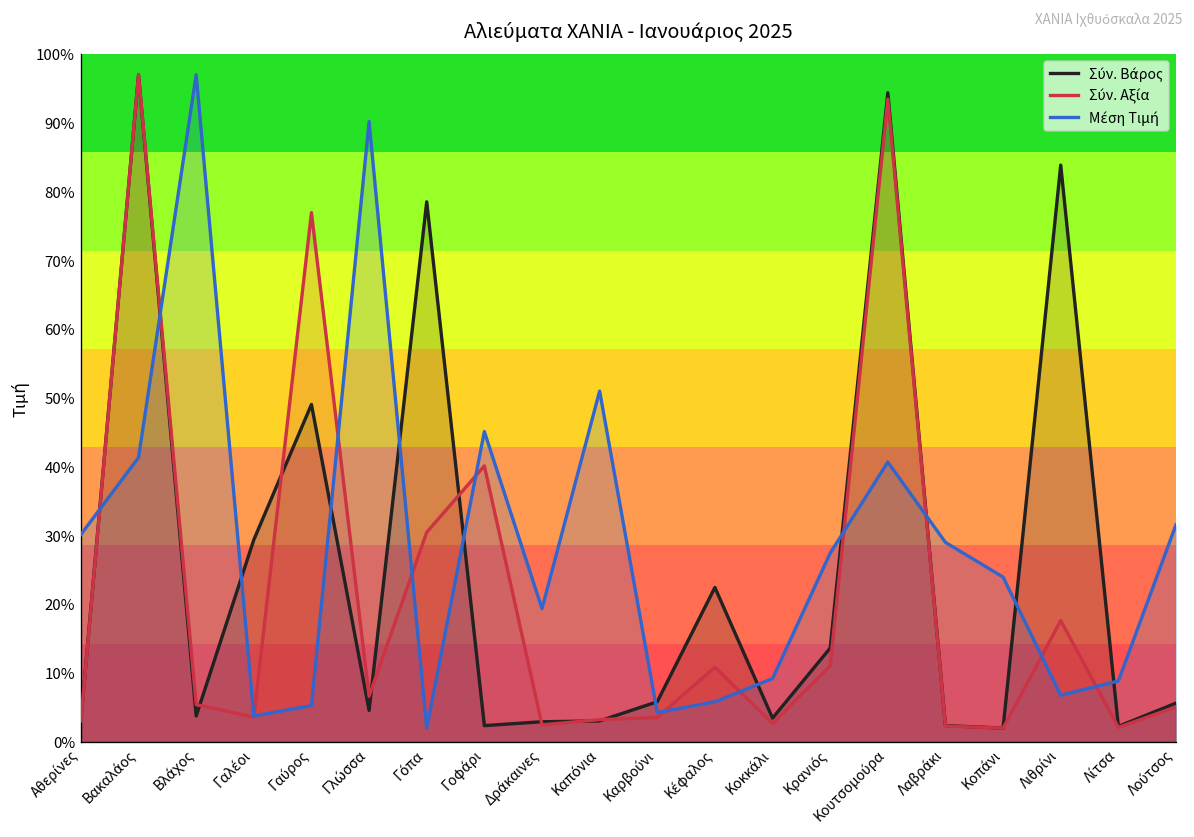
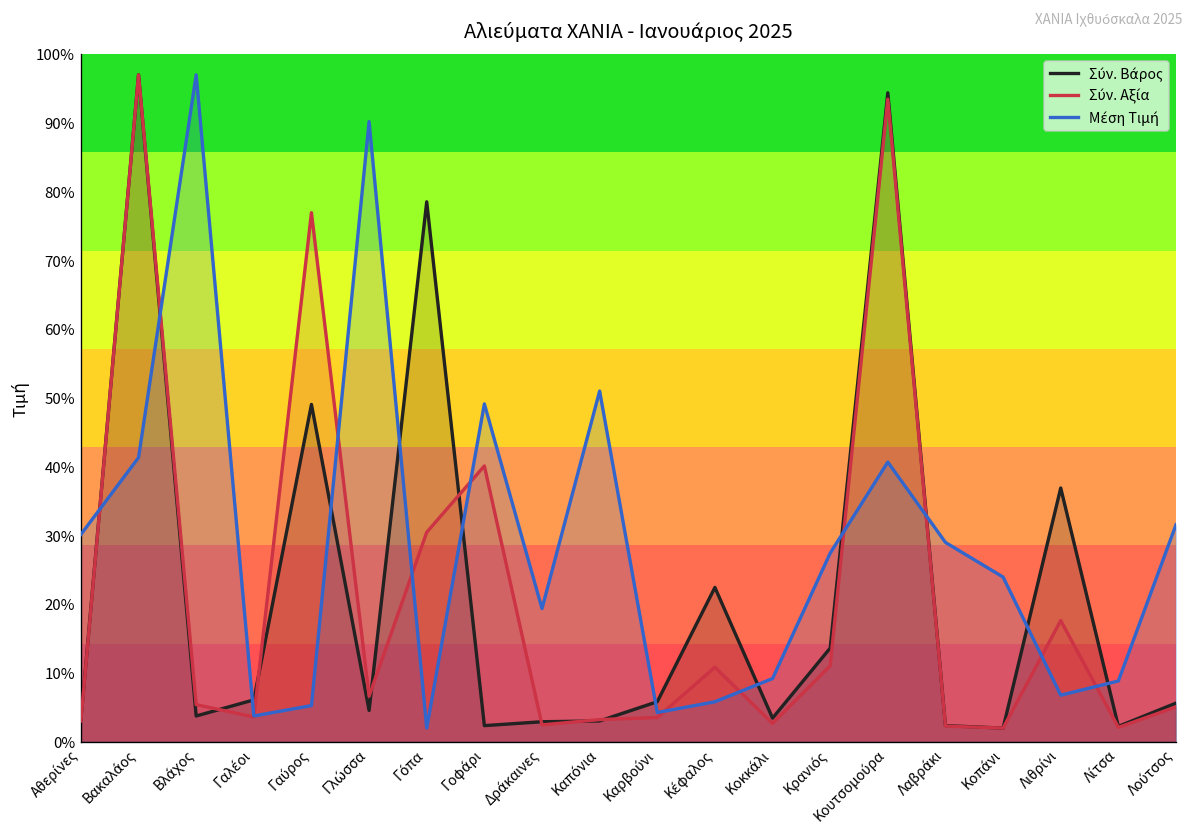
  {
    "Σύν. Βάρος": {
      "Βλάχος": "4%",
-     "Γαλέοι": "29%",
+     "Γαλέοι": "6%",
      "Γαύρος": "49%",
      "Γλώσσα": "5%",
      "Γόπα": "79%",
      "Γοφάρι": "2%",
      "Δράκαινες": "3%",
      "Καρβούνι": "6%",
      "Κέφαλος": "22%",
      "Κοκκάλι": "3%",
      "Κρανιός": "14%",
      "Κουτσομούρα": "94%",
-     "Λιθρίνι": "84%",
+     "Λιθρίνι": "37%",
      "Λούτσος": "6%"
    },
    "Σύν. Αξία": {
      "Βλάχος": "5%",
      "Γαύρος": "77%",
      "Γλώσσα": "7%",
      "Γόπα": "30%",
      "Γοφάρι": "40%",
      "Δράκαινες": "2%",
      "Καρβούνι": "4%",
      "Κέφαλος": "11%",
      "Κοκκάλι": "3%",
      "Κρανιός": "11%",
      "Κουτσομούρα": "93%",
      "Λιθρίνι": "18%",
      "Λούτσος": "5%"
    },
    "Μέση Τιμή": {
      "Αθερίνες": "30%",
      "Βακαλάος": "41%",
      "Βλάχος": "97%",
      "Γαύρος": "5%",
      "Γλώσσα": "90%",
      "Γόπα": "2%",
-     "Γοφάρι": "45%",
+     "Γοφάρι": "49%",
      "Δράκαινες": "19%",
      "Καπόνια": "51%",
      "Καρβούνι": "4%",
      "Κέφαλος": "6%",
      "Κοκκάλι": "9%",
      "Κρανιός": "27%",
      "Κουτσομούρα": "41%",
      "Λαβράκι": "29%",
      "Κοπάνι": "24%",
      "Λιθρίνι": "7%",
      "Λίτσα": "9%",
      "Λούτσος": "32%"
    }
  }
